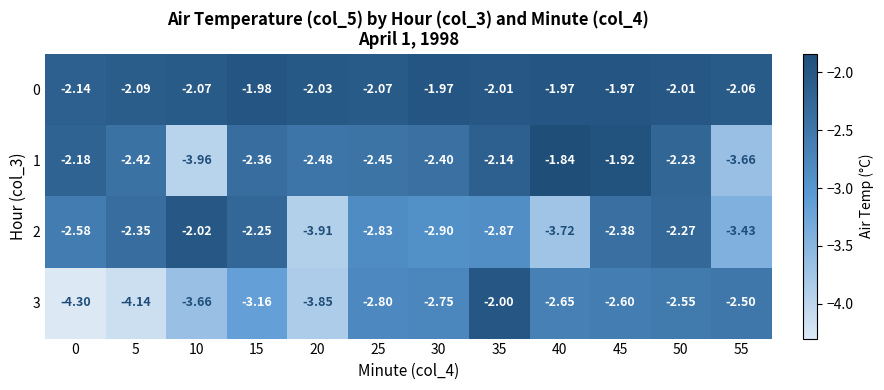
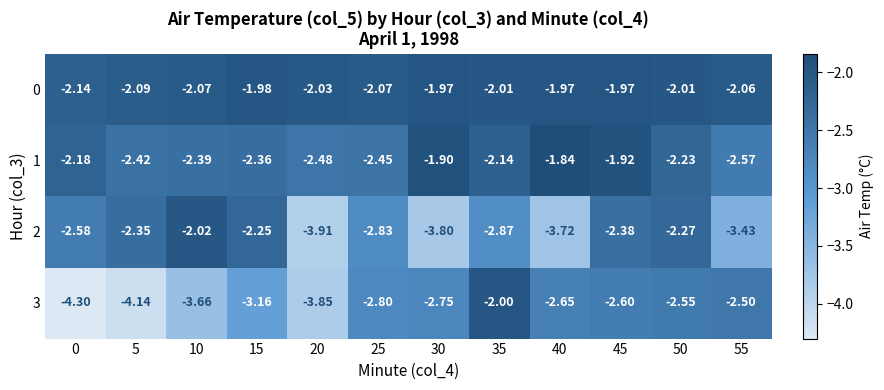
  {
    "0": {
      "0": -2.14,
      "5": -2.09,
      "10": -2.07,
      "15": -1.98,
      "20": -2.03,
      "25": -2.07,
      "30": -1.97,
      "35": -2.01,
      "40": -1.97,
      "45": -1.97,
      "50": -2.01,
      "55": -2.06
    },
    "1": {
      "0": -2.18,
      "5": -2.42,
-     "10": -3.96,
+     "10": -2.39,
      "15": -2.36,
      "20": -2.48,
      "25": -2.45,
-     "30": -2.40,
+     "30": -1.90,
      "35": -2.14,
      "40": -1.84,
      "45": -1.92,
      "50": -2.23,
-     "55": -3.66
+     "55": -2.57
    },
    "2": {
      "0": -2.58,
      "5": -2.35,
      "10": -2.02,
      "15": -2.25,
      "20": -3.91,
      "25": -2.83,
-     "30": -2.90,
+     "30": -3.80,
      "35": -2.87,
      "40": -3.72,
      "45": -2.38,
      "50": -2.27,
      "55": -3.43
    },
    "3": {
      "0": -4.30,
      "5": -4.14,
      "10": -3.66,
      "15": -3.16,
      "20": -3.85,
      "25": -2.80,
      "30": -2.75,
      "35": -2.00,
      "40": -2.65,
      "45": -2.60,
      "50": -2.55,
      "55": -2.50
    }
  }
